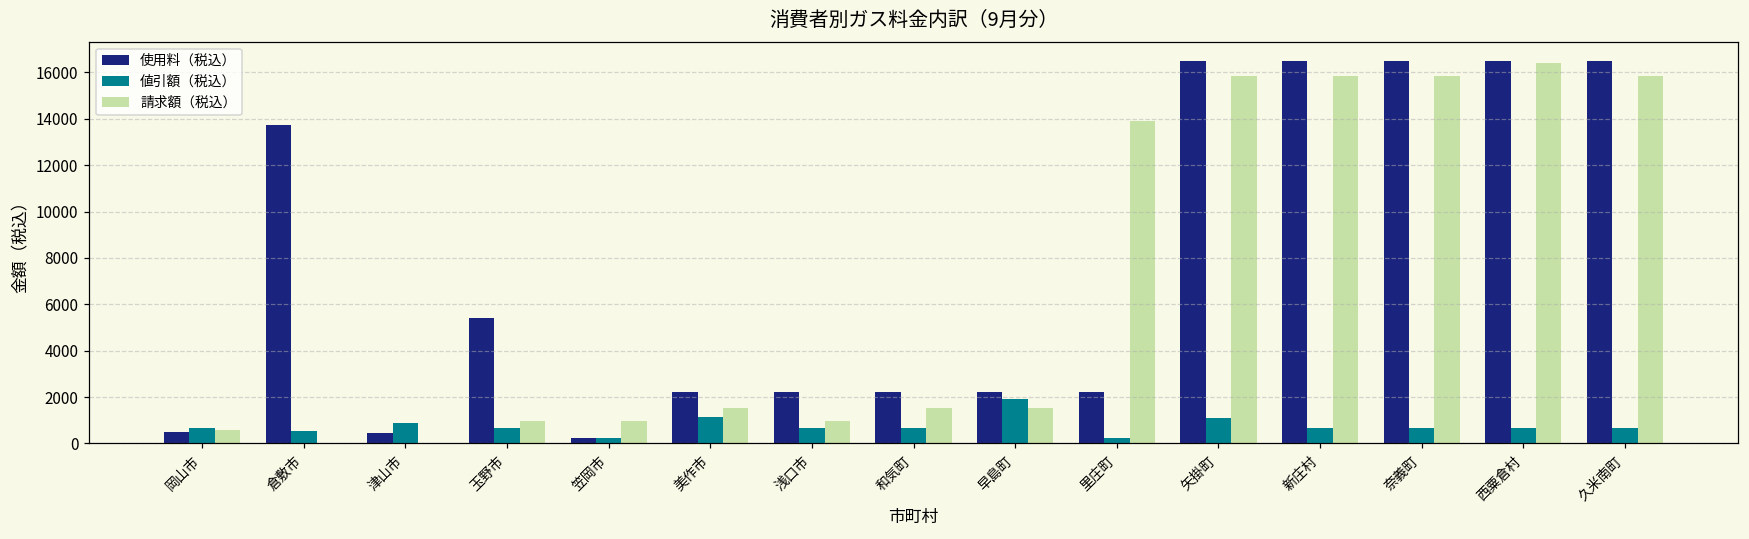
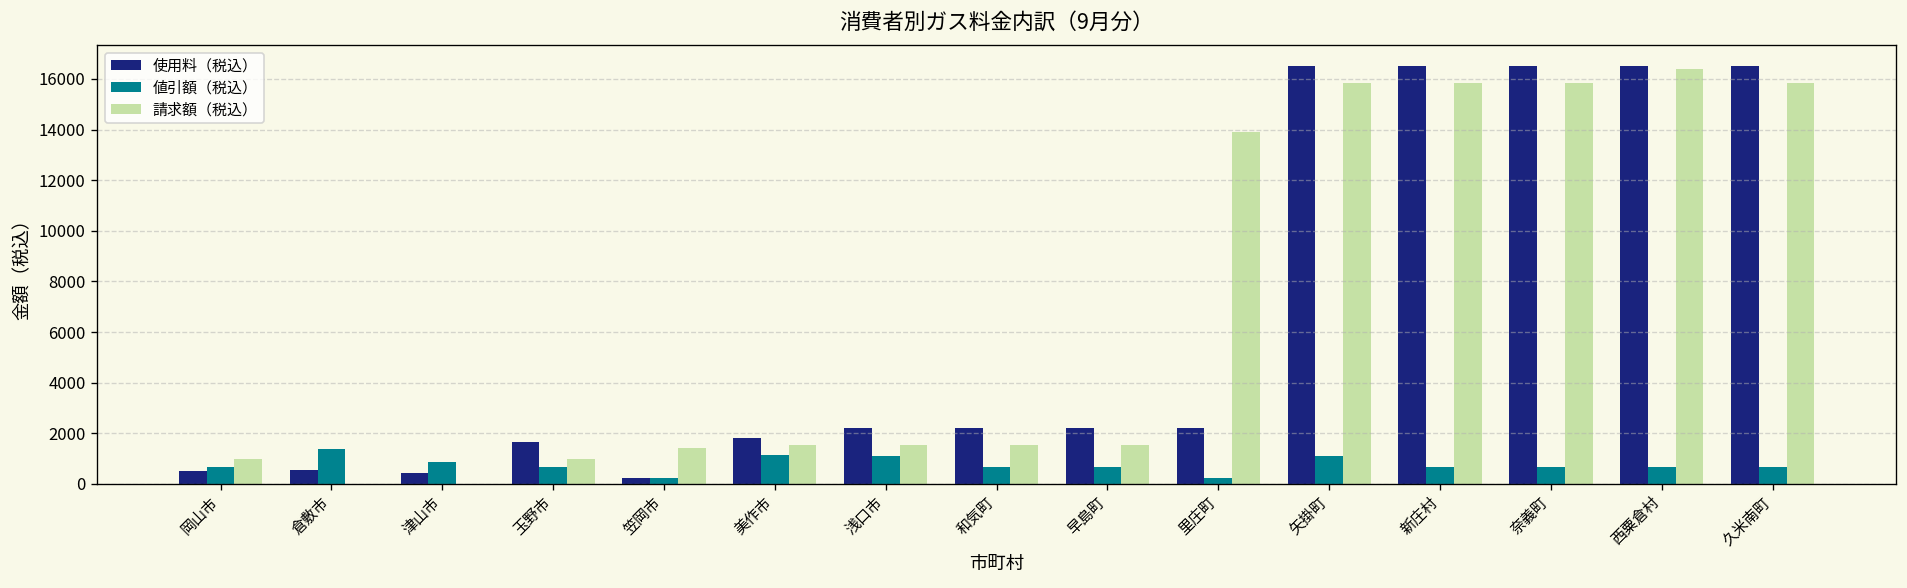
  {
    "使用料（税込）": {
      "岡山市": 500,
-     "倉敷市": 13700,
+     "倉敷市": 600,
      "津山市": 400,
-     "玉野市": 5400,
+     "玉野市": 1700,
      "笠岡市": 200,
-     "美作市": 2200,
+     "美作市": 1800,
      "浅口市": 2200,
      "和気町": 2200,
      "早島町": 2200,
      "里庄町": 2200,
      "矢掛町": 16500,
      "新庄村": 16500,
      "奈義町": 16500,
      "西粟倉村": 16500,
      "久米南町": 16500
    },
    "値引額（税込）": {
      "岡山市": 700,
-     "倉敷市": 600,
+     "倉敷市": 1400,
      "津山市": 900,
      "玉野市": 700,
      "笠岡市": 200,
      "美作市": 1100,
-     "浅口市": 700,
+     "浅口市": 1100,
      "和気町": 700,
-     "早島町": 1900,
+     "早島町": 700,
      "里庄町": 200,
      "矢掛町": 1100,
      "新庄村": 700,
      "奈義町": 700,
      "西粟倉村": 700,
      "久米南町": 700
    },
    "請求額（税込）": {
-     "岡山市": 600,
+     "岡山市": 1000,
      "倉敷市": 0,
      "津山市": 0,
      "玉野市": 1000,
-     "笠岡市": 1000,
+     "笠岡市": 1400,
      "美作市": 1500,
-     "浅口市": 1000,
+     "浅口市": 1500,
      "和気町": 1500,
      "早島町": 1500,
      "里庄町": 13900,
      "矢掛町": 15800,
      "新庄村": 15800,
      "奈義町": 15800,
      "西粟倉村": 16400,
      "久米南町": 15800
    }
  }
